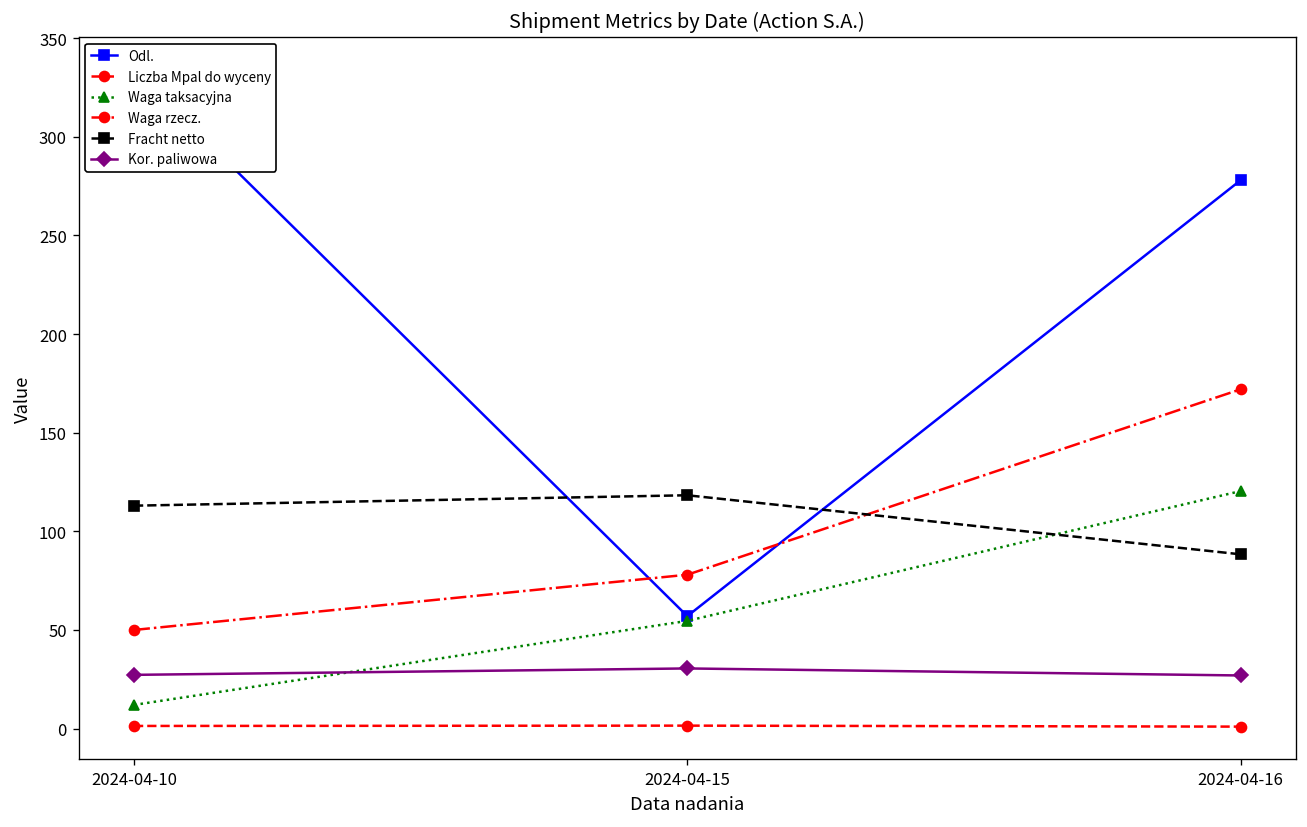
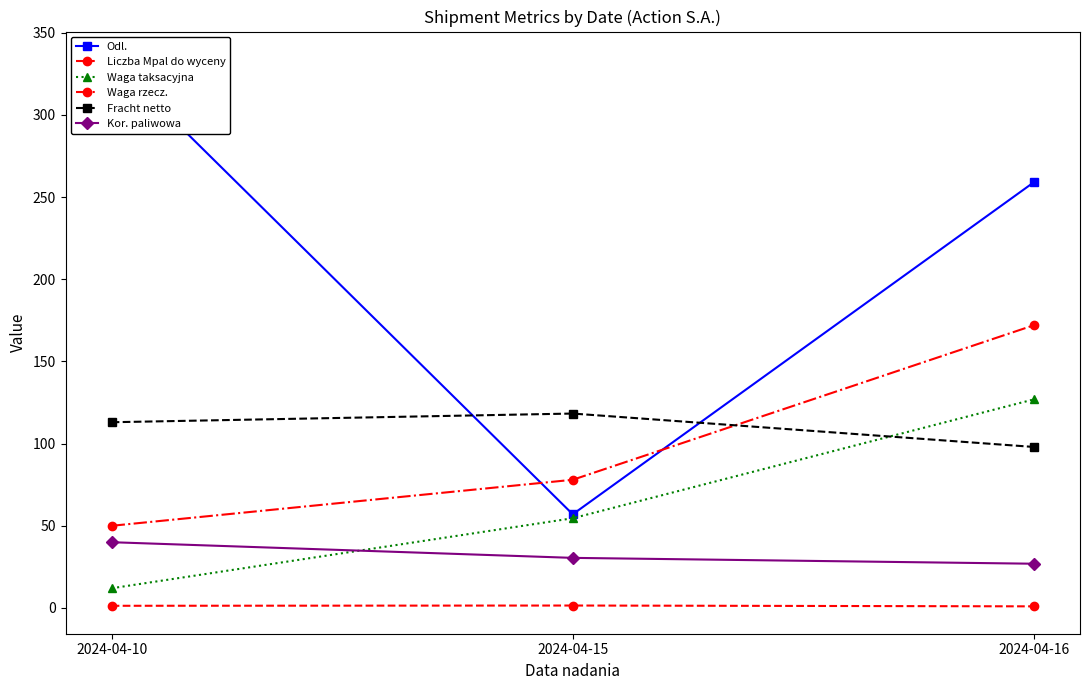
  {
    "Odl.": {
      "2024-04-15": 57,
-     "2024-04-16": 278
+     "2024-04-16": 259
    },
    "Waga taksacyjna": {
      "2024-04-10": 12,
      "2024-04-15": 55,
-     "2024-04-16": 120
+     "2024-04-16": 127
    },
    "Fracht netto": {
      "2024-04-10": 113,
      "2024-04-15": 118,
-     "2024-04-16": 88
+     "2024-04-16": 98
    },
    "Kor. paliwowa": {
-     "2024-04-10": 27,
+     "2024-04-10": 40,
      "2024-04-15": 30,
      "2024-04-16": 27
    }
  }
